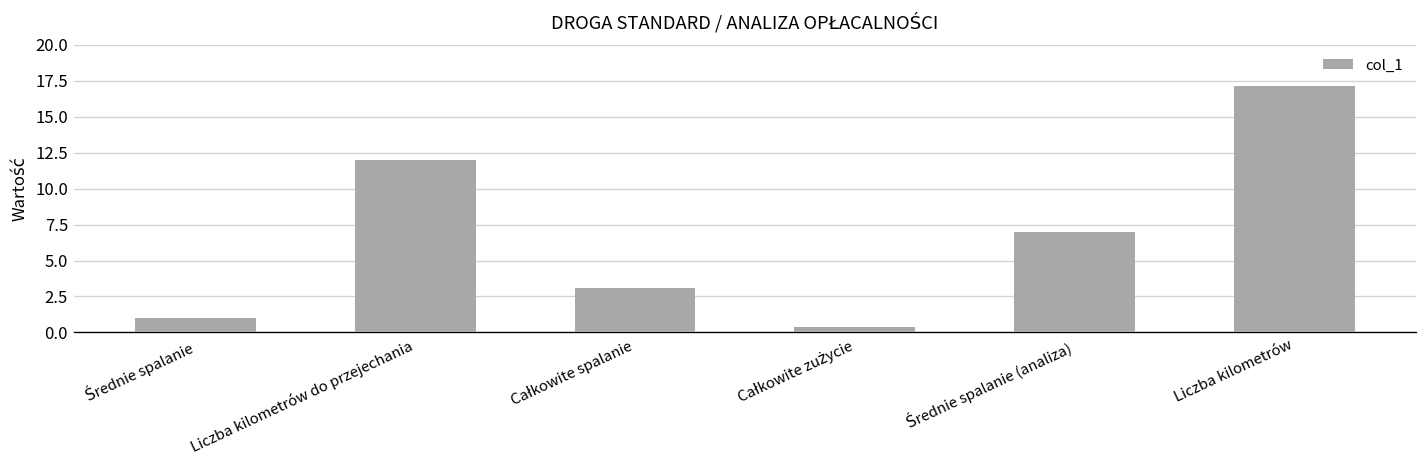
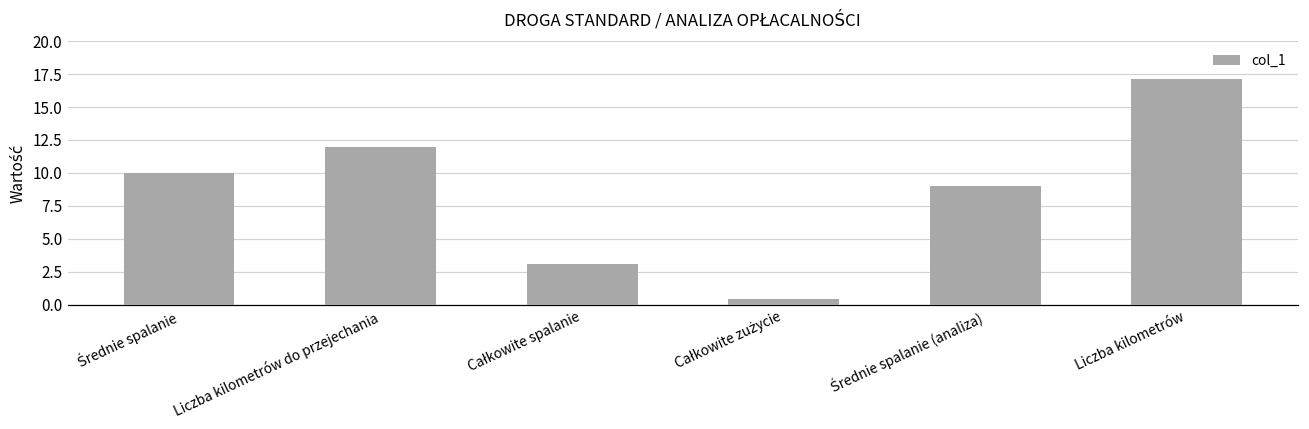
  {
-   "Średnie spalanie": 1,
+   "Średnie spalanie": 10,
    "Liczba kilometrów do przejechania": 12,
    "Całkowite spalanie": 3,
    "Całkowite zużycie": 0.4,
-   "Średnie spalanie (analiza)": 7,
+   "Średnie spalanie (analiza)": 9,
    "Liczba kilometrów": 17
  }
